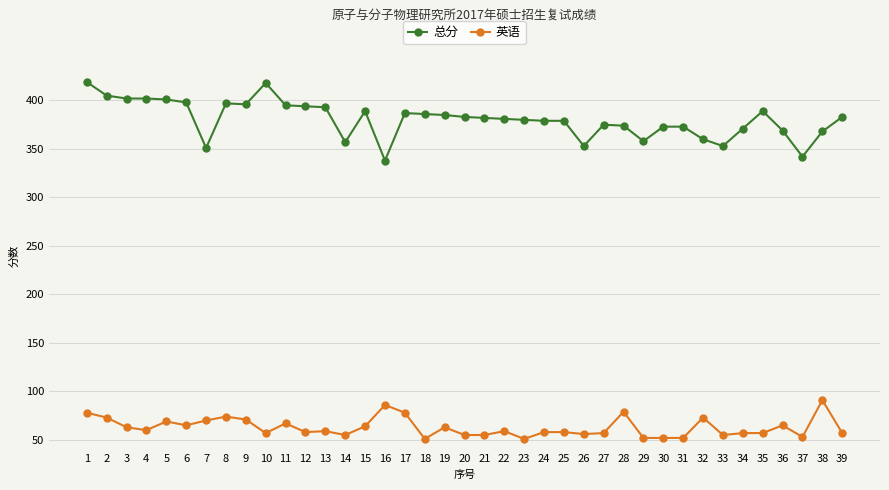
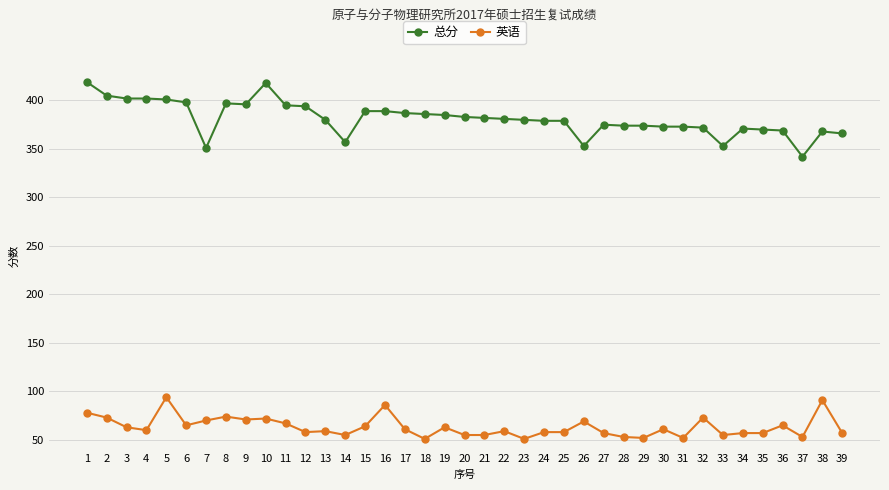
  {
    "总分": {
      "1": 420,
      "2": 410,
      "3": 400,
      "4": 400,
      "5": 400,
      "6": 400,
      "7": 350,
      "8": 400,
      "9": 400,
      "10": 420,
      "11": 400,
      "12": 390,
-     "13": 390,
+     "13": 380,
      "14": 360,
      "15": 390,
-     "16": 340,
+     "16": 390,
      "17": 390,
      "18": 390,
      "19": 390,
      "20": 380,
      "21": 380,
      "22": 380,
      "23": 380,
      "24": 380,
      "25": 380,
      "26": 350,
      "27": 380,
      "28": 370,
-     "29": 360,
+     "29": 370,
      "30": 370,
      "31": 370,
-     "32": 360,
+     "32": 370,
      "33": 350,
      "34": 370,
-     "35": 390,
+     "35": 370,
      "36": 370,
      "37": 340,
      "38": 370,
-     "39": 380
+     "39": 370
    },
    "英语": {
      "1": 80,
      "2": 70,
      "3": 60,
      "4": 60,
-     "5": 70,
+     "5": 90,
      "6": 70,
      "7": 70,
      "8": 70,
      "9": 70,
-     "10": 60,
+     "10": 70,
      "11": 70,
      "12": 60,
      "13": 60,
      "14": 60,
      "15": 60,
      "16": 90,
-     "17": 80,
+     "17": 60,
      "18": 50,
      "19": 60,
      "20": 60,
      "21": 60,
      "22": 60,
      "23": 50,
      "24": 60,
      "25": 60,
-     "26": 60,
+     "26": 70,
      "27": 60,
-     "28": 80,
+     "28": 50,
      "29": 50,
-     "30": 50,
+     "30": 60,
      "31": 50,
      "32": 70,
      "33": 60,
      "34": 60,
      "35": 60,
      "36": 70,
      "37": 50,
      "38": 90,
      "39": 60
    }
  }
